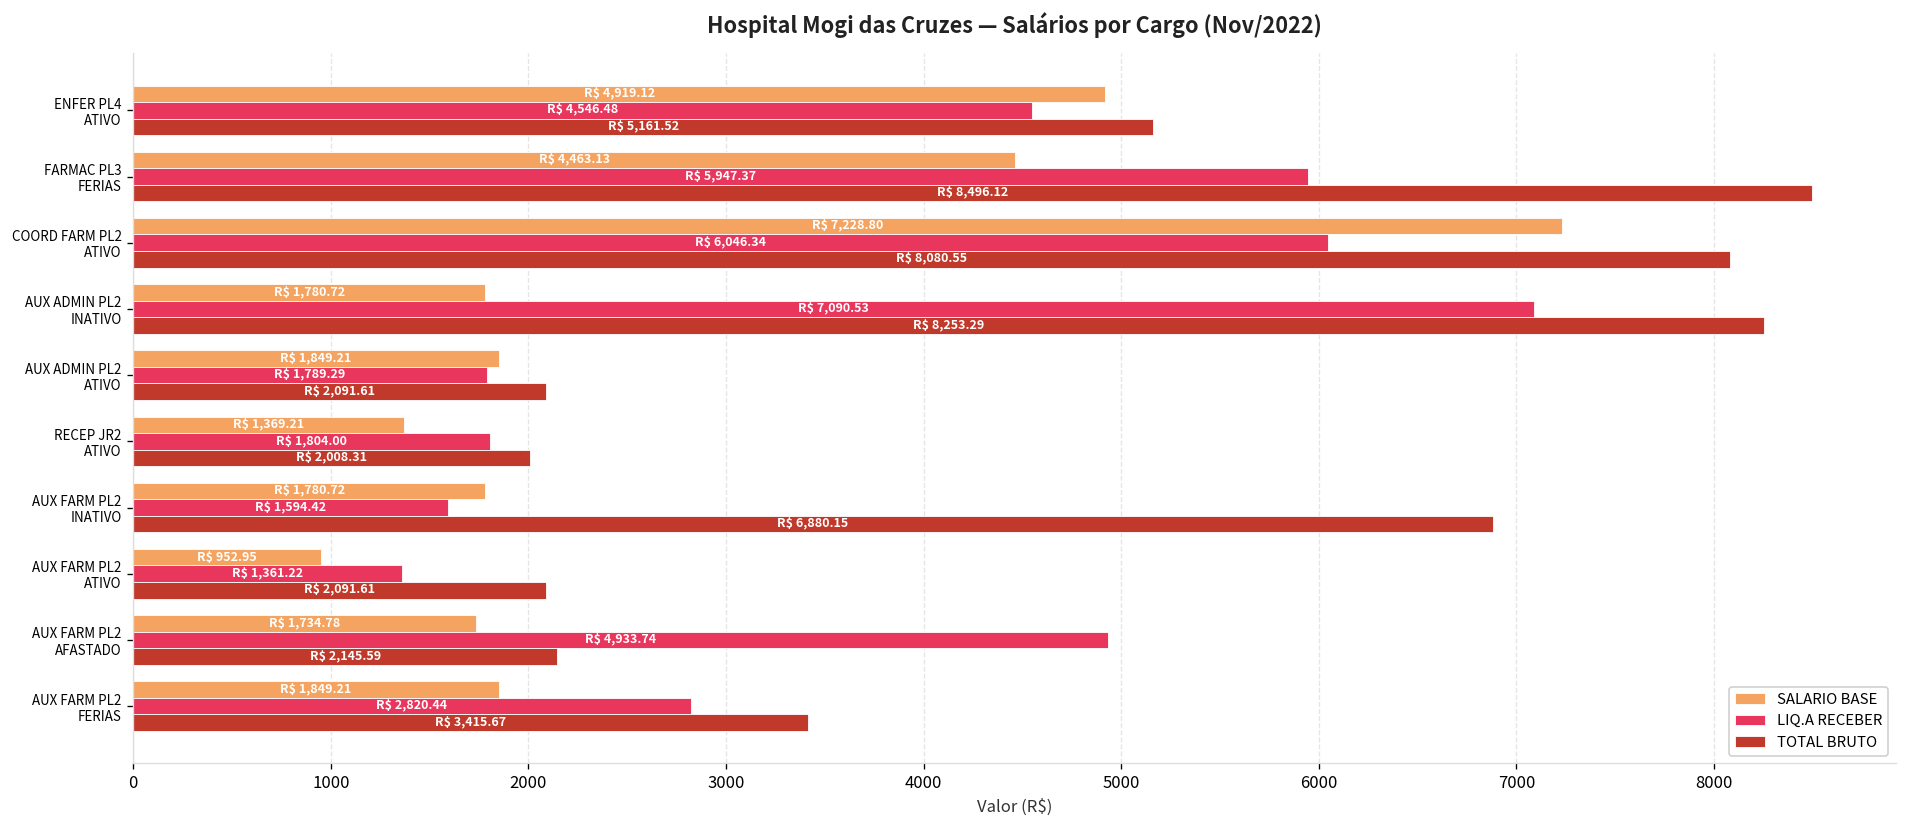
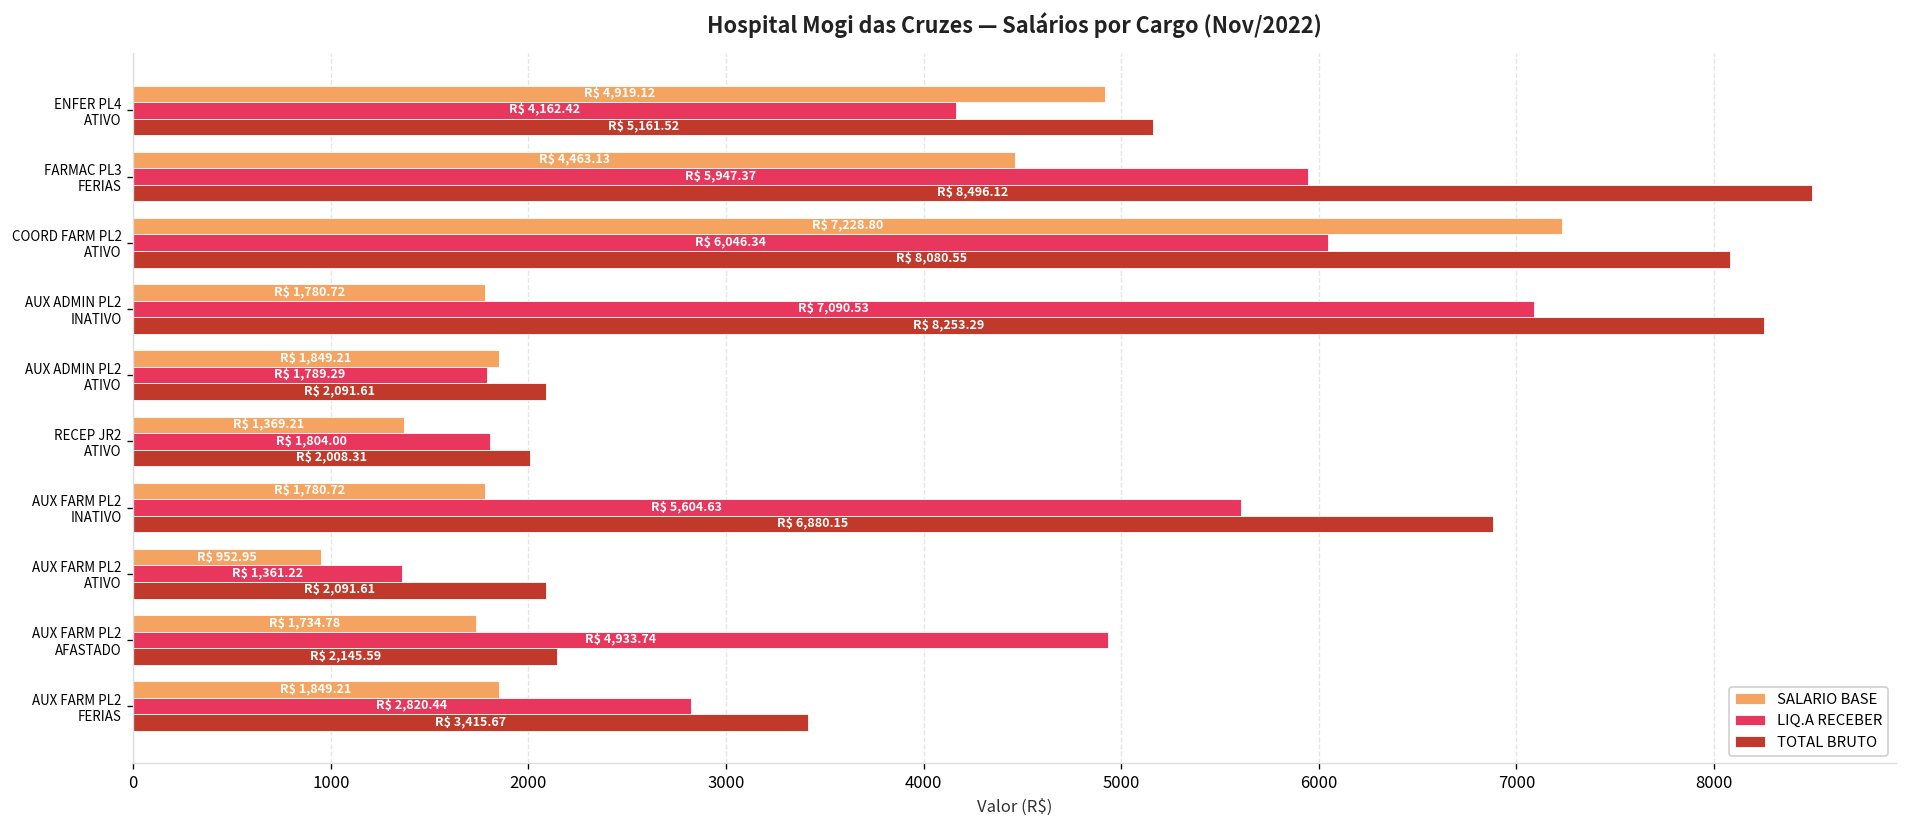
  {
    "SALARIO BASE": {
      "ENFER PL4 ATIVO": "4,919.12",
      "FARMAC PL3 FERIAS": "4,463.13",
      "COORD FARM PL2 ATIVO": "7,228.80",
      "AUX ADMIN PL2 INATIVO": "1,780.72",
      "AUX ADMIN PL2 ATIVO": "1,849.21",
      "RECEP JR2 ATIVO": "1,369.21",
      "AUX FARM PL2 INATIVO": "1,780.72",
      "AUX FARM PL2 ATIVO": "952.95",
      "AUX FARM PL2 AFASTADO": "1,734.78",
      "AUX FARM PL2 FERIAS": "1,849.21"
    },
    "LIQ.A RECEBER": {
-     "ENFER PL4 ATIVO": "4,546.48",
+     "ENFER PL4 ATIVO": "4,162.42",
      "FARMAC PL3 FERIAS": "5,947.37",
      "COORD FARM PL2 ATIVO": "6,046.34",
      "AUX ADMIN PL2 INATIVO": "7,090.53",
      "AUX ADMIN PL2 ATIVO": "1,789.29",
      "RECEP JR2 ATIVO": "1,804.00",
-     "AUX FARM PL2 INATIVO": "1,594.42",
+     "AUX FARM PL2 INATIVO": "5,604.63",
      "AUX FARM PL2 ATIVO": "1,361.22",
      "AUX FARM PL2 AFASTADO": "4,933.74",
      "AUX FARM PL2 FERIAS": "2,820.44"
    },
    "TOTAL BRUTO": {
      "ENFER PL4 ATIVO": "5,161.52",
      "FARMAC PL3 FERIAS": "8,496.12",
      "COORD FARM PL2 ATIVO": "8,080.55",
      "AUX ADMIN PL2 INATIVO": "8,253.29",
      "AUX ADMIN PL2 ATIVO": "2,091.61",
      "RECEP JR2 ATIVO": "2,008.31",
      "AUX FARM PL2 INATIVO": "6,880.15",
      "AUX FARM PL2 ATIVO": "2,091.61",
      "AUX FARM PL2 AFASTADO": "2,145.59",
      "AUX FARM PL2 FERIAS": "3,415.67"
    }
  }
